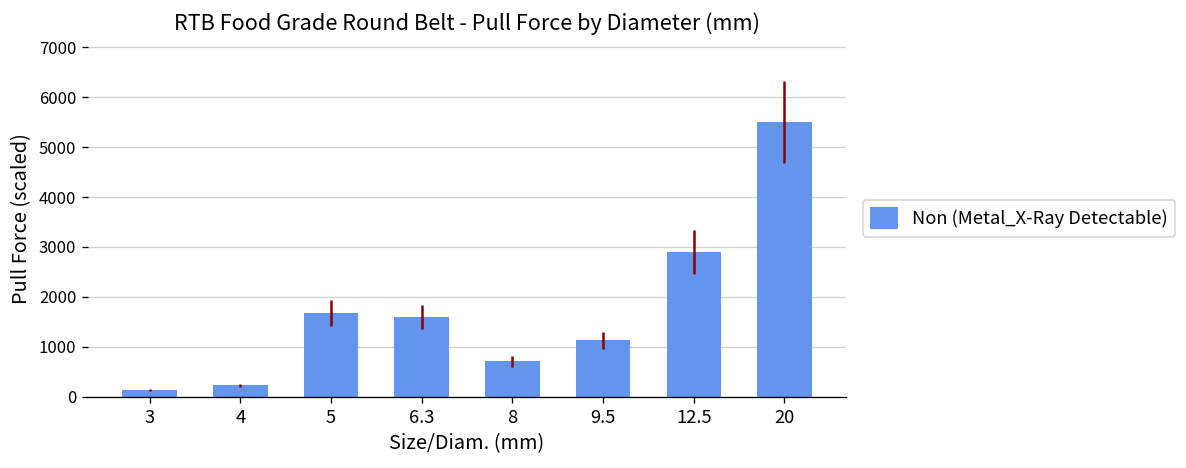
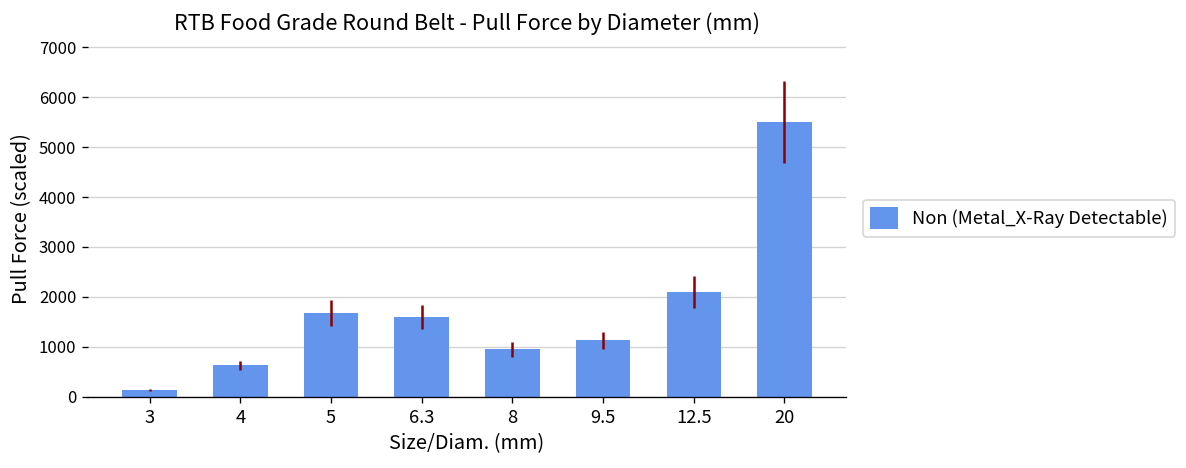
  {
    "3": 100,
-   "4": 200,
+   "4": 600,
    "5": 1700,
    "6.3": 1600,
-   "8": 700,
+   "8": 1000,
    "9.5": 1100,
-   "12.5": 2900,
+   "12.5": 2100,
    "20": 5500
  }
